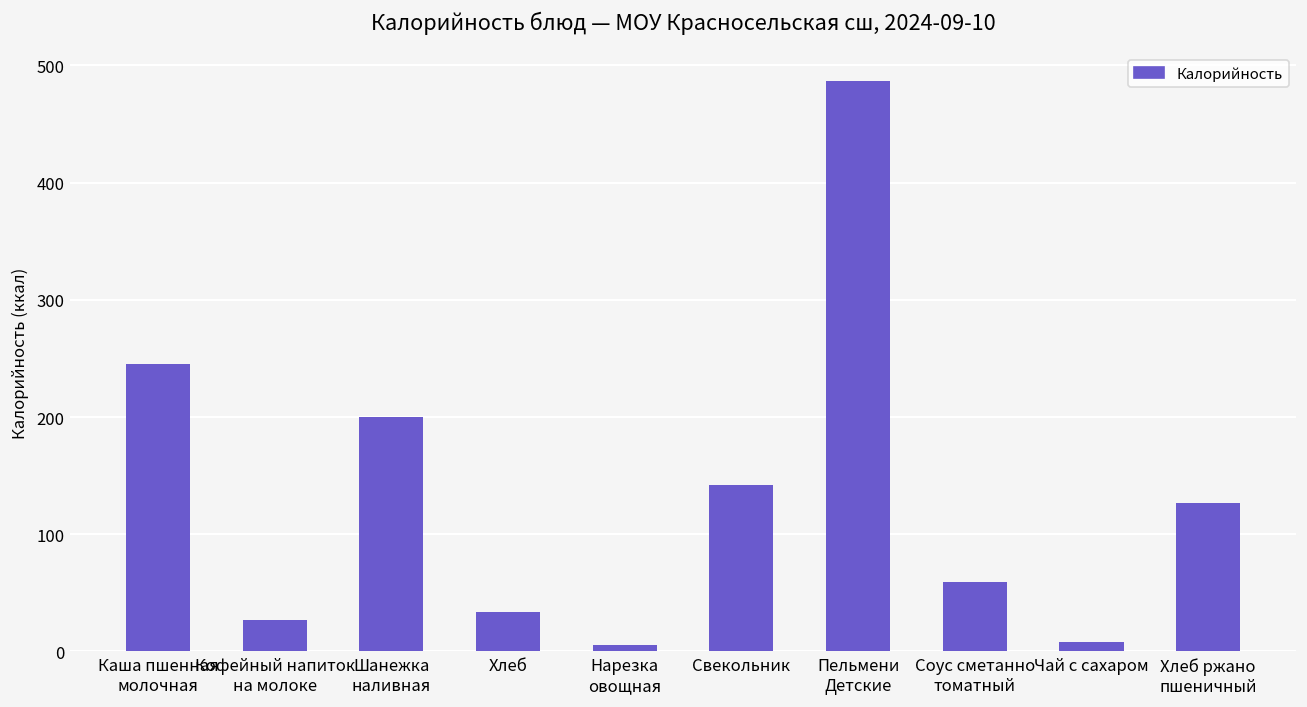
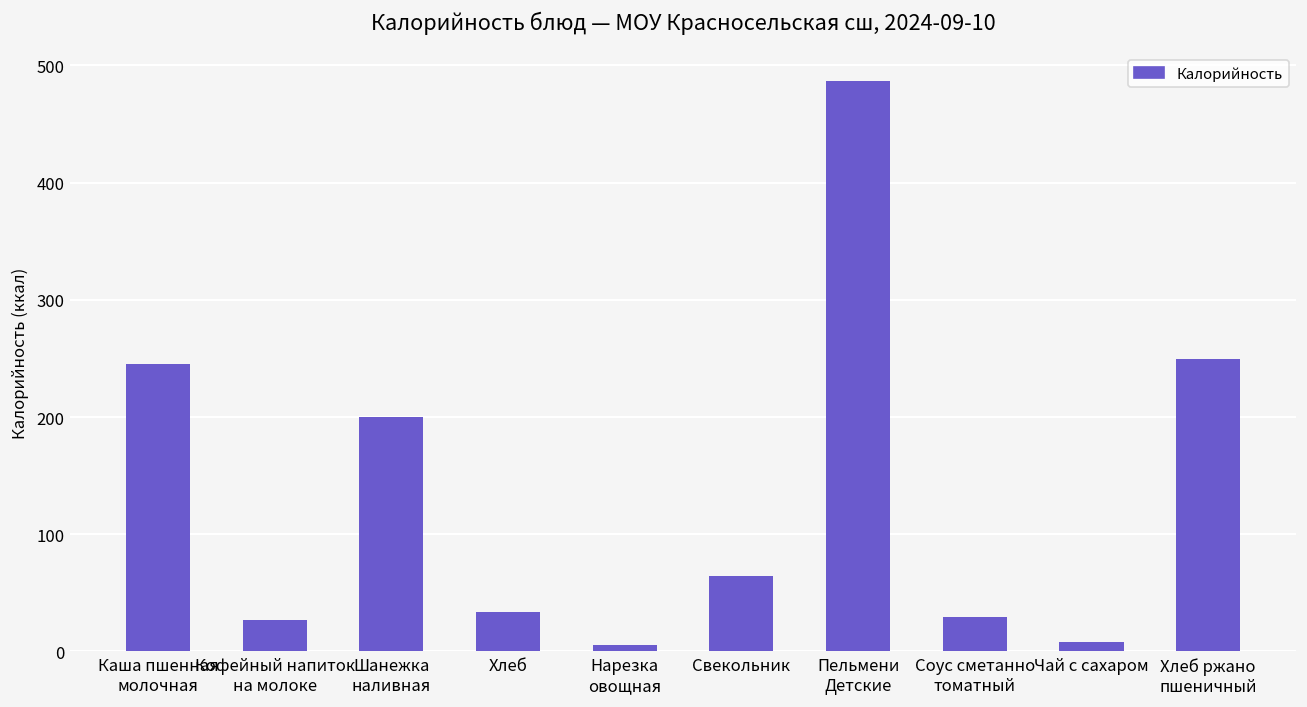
  {
    "Кофейный напиток на молоке": 30,
    "Шанежка наливная": 200,
    "Хлеб": 30,
    "Нарезка овощная": 10,
-   "Свекольник": 140,
+   "Свекольник": 60,
    "Пельмени Детские": 490,
-   "Соус сметанно томатный": 60,
+   "Соус сметанно томатный": 30,
    "Чай с сахаром": 10,
-   "Хлеб ржано пшеничный": 130
+   "Хлеб ржано пшеничный": 250
  }
